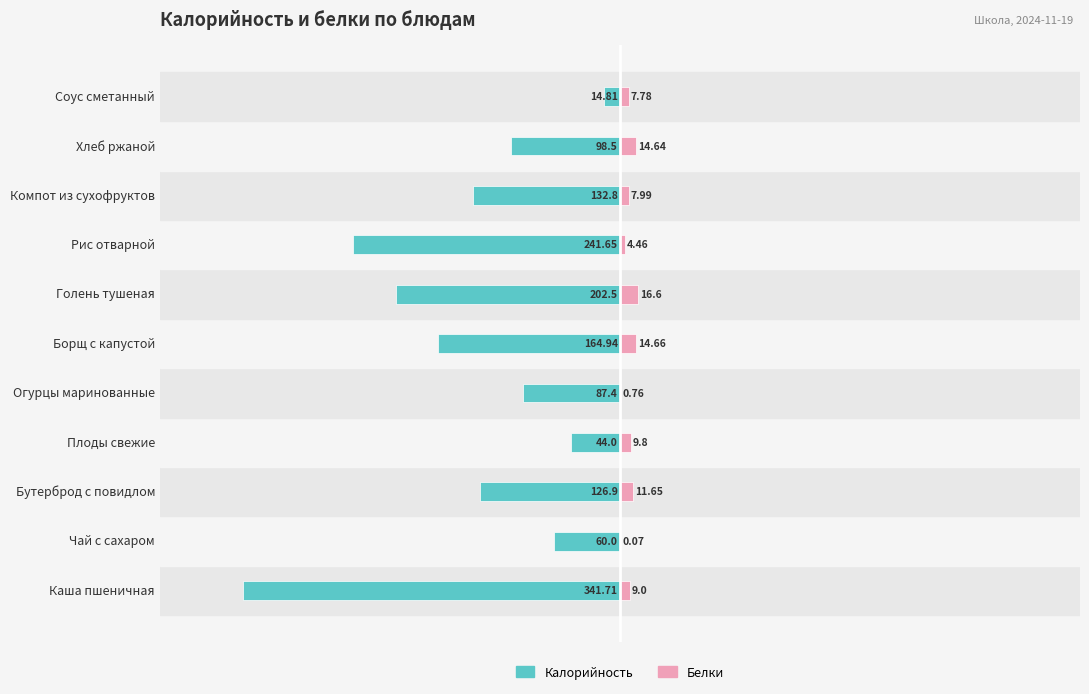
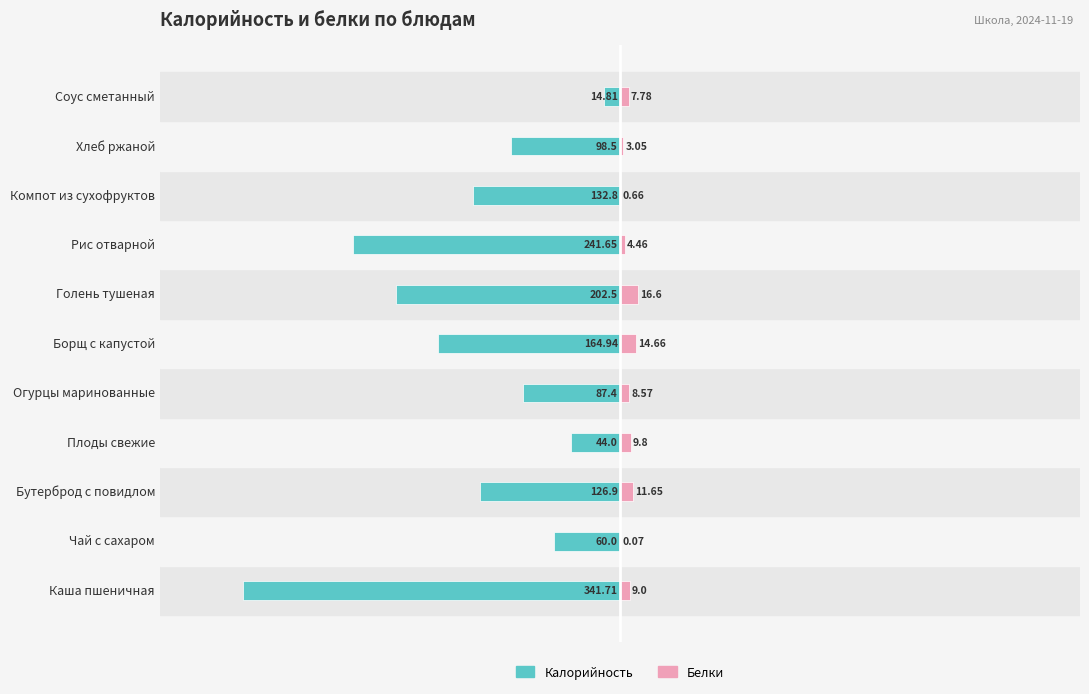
  {
    "Белки": {
      "Соус сметанный": 7.78,
-     "Хлеб ржаной": 14.64,
-     "Компот из сухофруктов": 7.99,
+     "Хлеб ржаной": 3.05,
+     "Компот из сухофруктов": 0.66,
      "Рис отварной": 4.46,
      "Голень тушеная": 16.6,
      "Борщ с капустой": 14.66,
-     "Огурцы маринованные": 0.76,
+     "Огурцы маринованные": 8.57,
      "Плоды свежие": 9.8,
      "Бутерброд с повидлом": 11.65,
      "Чай с сахаром": 0.07,
      "Каша пшеничная": 9.0
    }
  }
